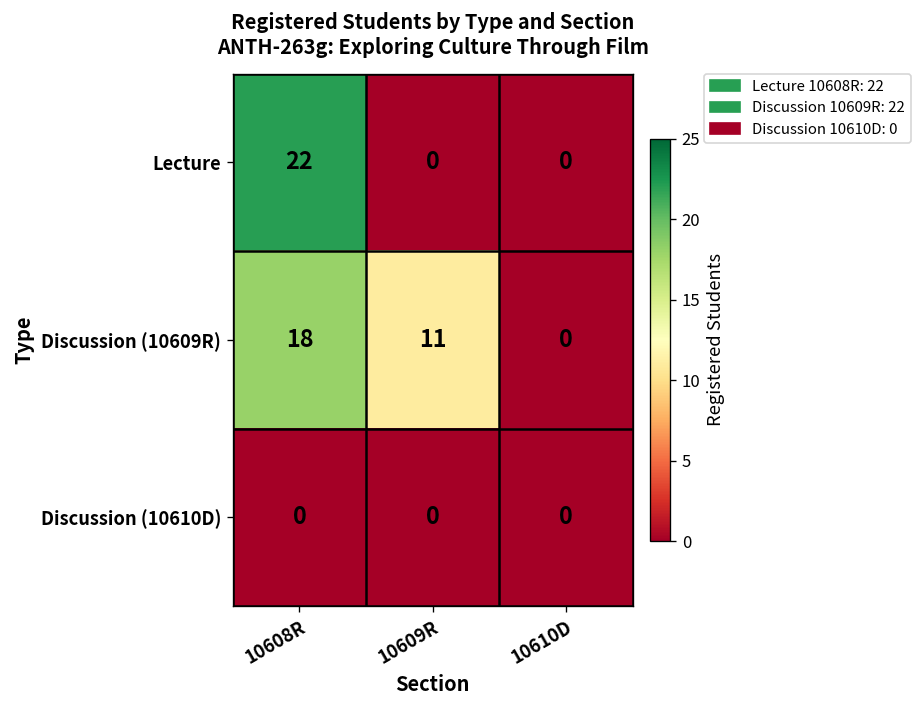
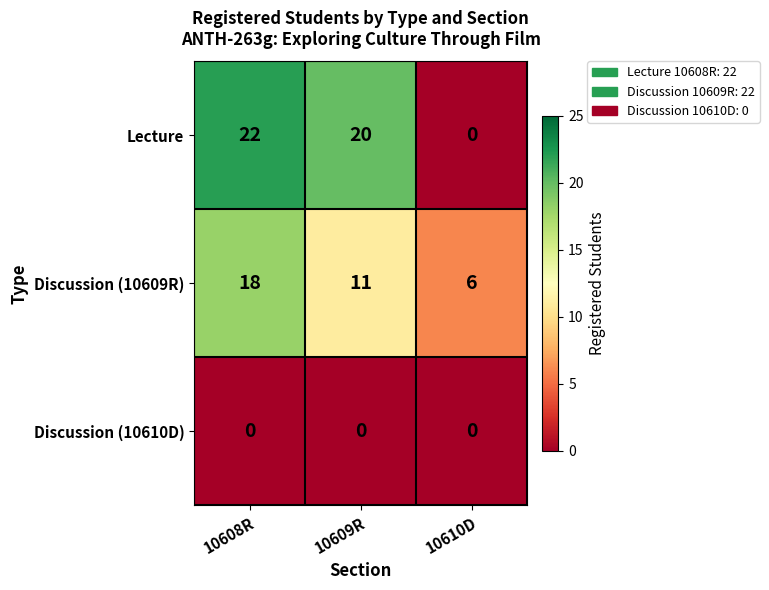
  {
    "Lecture": {
      "10608R": 22,
-     "10609R": 0,
+     "10609R": 20,
      "10610D": 0
    },
    "Discussion (10609R)": {
      "10608R": 18,
      "10609R": 11,
-     "10610D": 0
+     "10610D": 6
    },
    "Discussion (10610D)": {
      "10608R": 0,
      "10609R": 0,
      "10610D": 0
    }
  }
